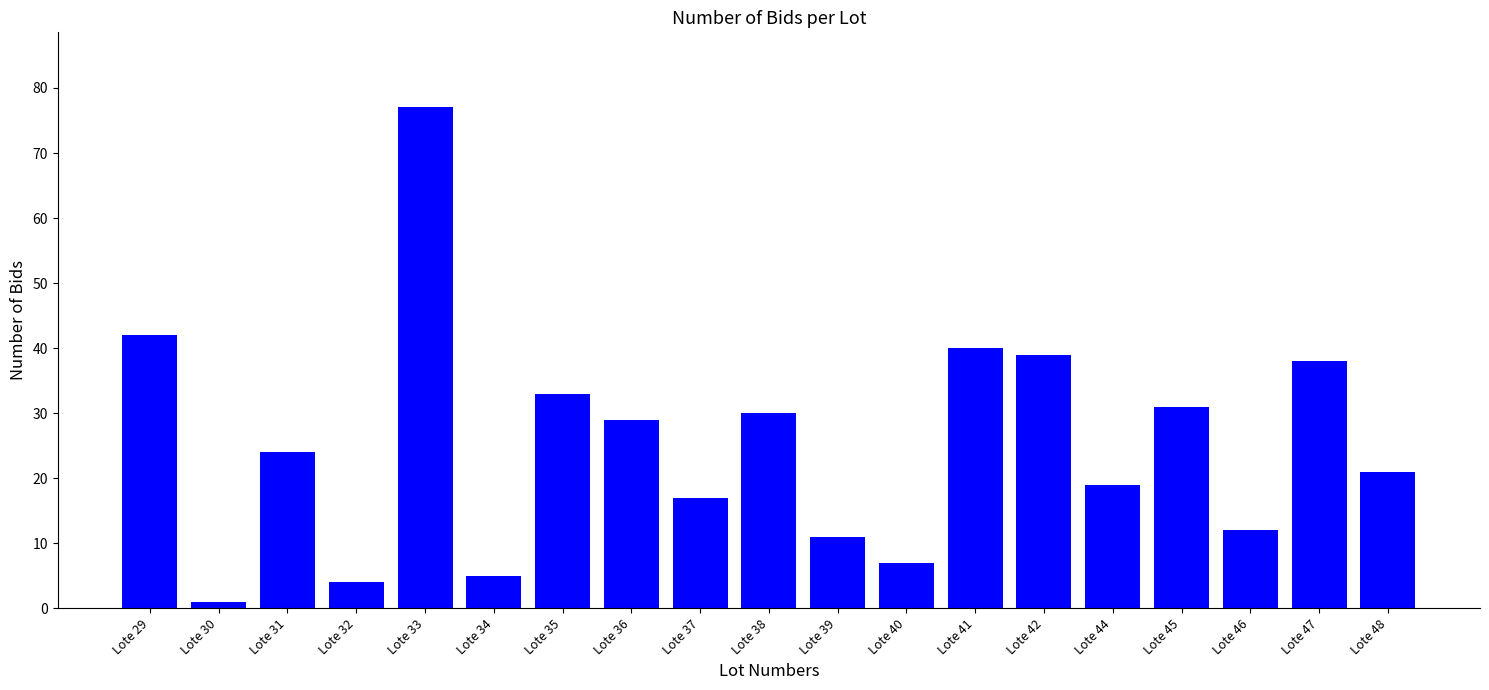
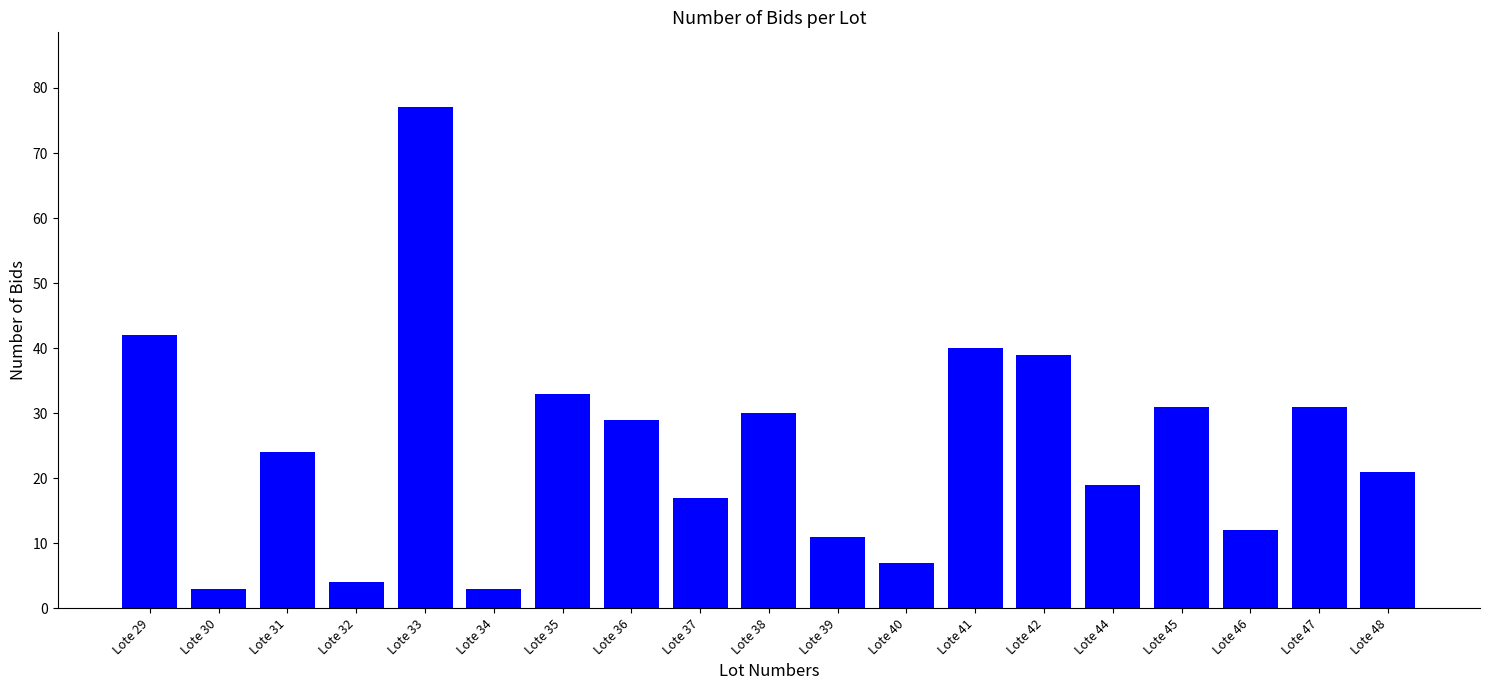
  {
    "Lote 29": 42,
-   "Lote 30": 1,
+   "Lote 30": 3,
    "Lote 31": 24,
    "Lote 32": 4,
    "Lote 33": 77,
-   "Lote 34": 5,
+   "Lote 34": 3,
    "Lote 35": 33,
    "Lote 36": 29,
    "Lote 37": 17,
    "Lote 38": 30,
    "Lote 39": 11,
    "Lote 40": 7,
    "Lote 41": 40,
    "Lote 42": 39,
    "Lote 44": 19,
    "Lote 45": 31,
    "Lote 46": 12,
-   "Lote 47": 38,
+   "Lote 47": 31,
    "Lote 48": 21
  }
